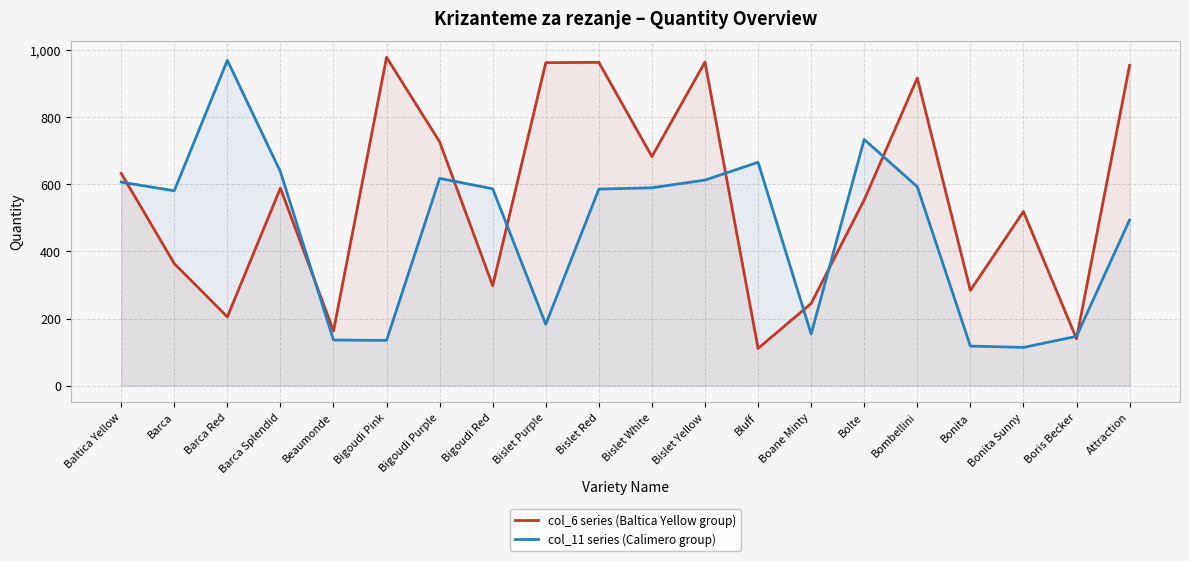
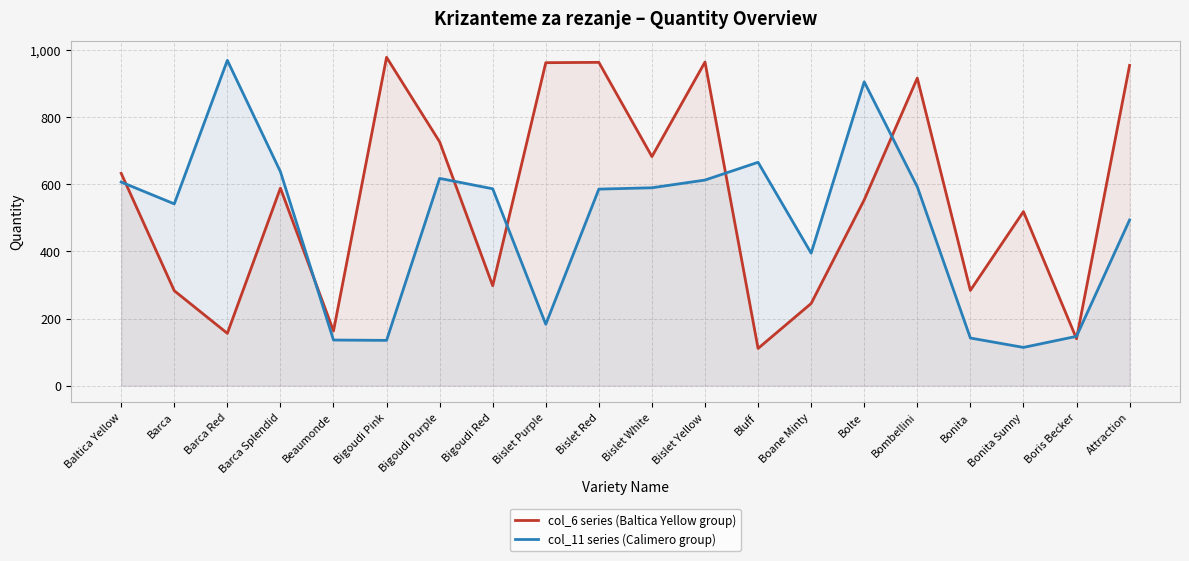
  {
    "col_6 series (Baltica Yellow group)": {
      "Baltica Yellow": 630,
-     "Barca": 360,
-     "Barca Red": 210,
+     "Barca": 280,
+     "Barca Red": 160,
      "Barca Splendid": 590,
      "Beaumonde": 160,
      "Bigoudi Pink": 980,
      "Bigoudi Purple": 730,
      "Bigoudi Red": 300,
      "Bislet Purple": 960,
      "Bislet Red": 960,
      "Bislet White": 680,
      "Bislet Yellow": 970,
      "Bluff": 110,
      "Boane Minty": 250,
      "Bolte": 550,
      "Bombellini": 920,
      "Bonita": 280,
      "Bonita Sunny": 520,
      "Attraction": 960
    },
    "col_11 series (Calimero group)": {
      "Baltica Yellow": 610,
-     "Barca": 580,
+     "Barca": 540,
      "Barca Red": 970,
      "Barca Splendid": 640,
      "Beaumonde": 140,
      "Bigoudi Pink": 140,
      "Bigoudi Purple": 620,
      "Bigoudi Red": 590,
      "Bislet Purple": 180,
      "Bislet Red": 590,
      "Bislet White": 590,
      "Bislet Yellow": 610,
      "Bluff": 670,
-     "Boane Minty": 150,
-     "Bolte": 730,
+     "Boane Minty": 400,
+     "Bolte": 910,
      "Bombellini": 590,
-     "Bonita": 120,
+     "Bonita": 140,
      "Bonita Sunny": 110,
      "Attraction": 490
    }
  }
